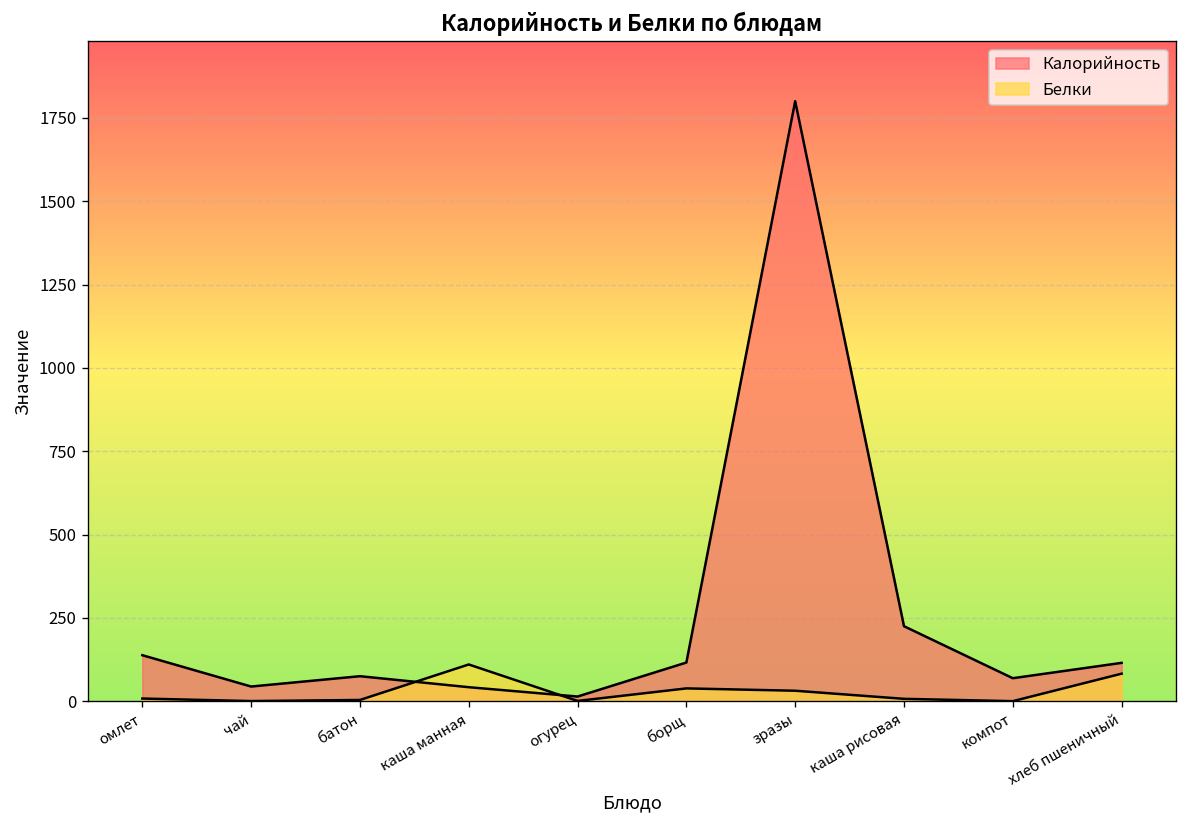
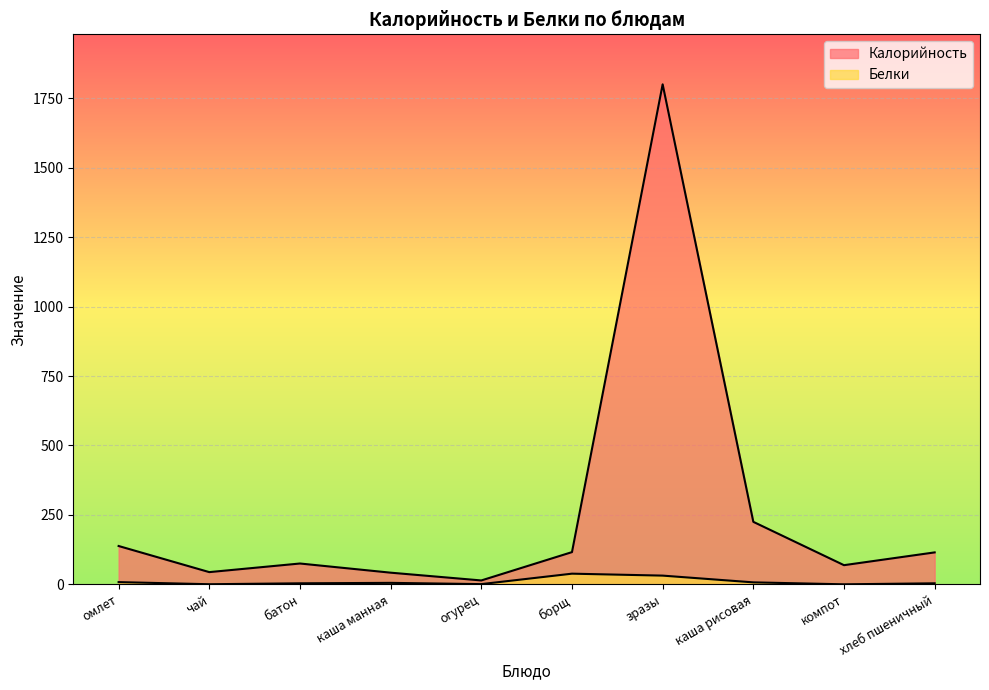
  {
    "Калорийность": {
      "омлет": 140,
      "чай": 40,
      "батон": 80,
      "каша манная": 40,
      "огурец": 10,
      "борщ": 120,
      "зразы": 1800,
      "каша рисовая": 230,
      "компот": 70,
      "хлеб пшеничный": 120
    },
    "Белки": {
      "омлет": 10,
      "чай": 0,
      "батон": 0,
-     "каша манная": 110,
+     "каша манная": 10,
      "огурец": 0,
      "борщ": 40,
      "зразы": 30,
      "каша рисовая": 10,
      "компот": 0,
-     "хлеб пшеничный": 80
+     "хлеб пшеничный": 0
    }
  }
